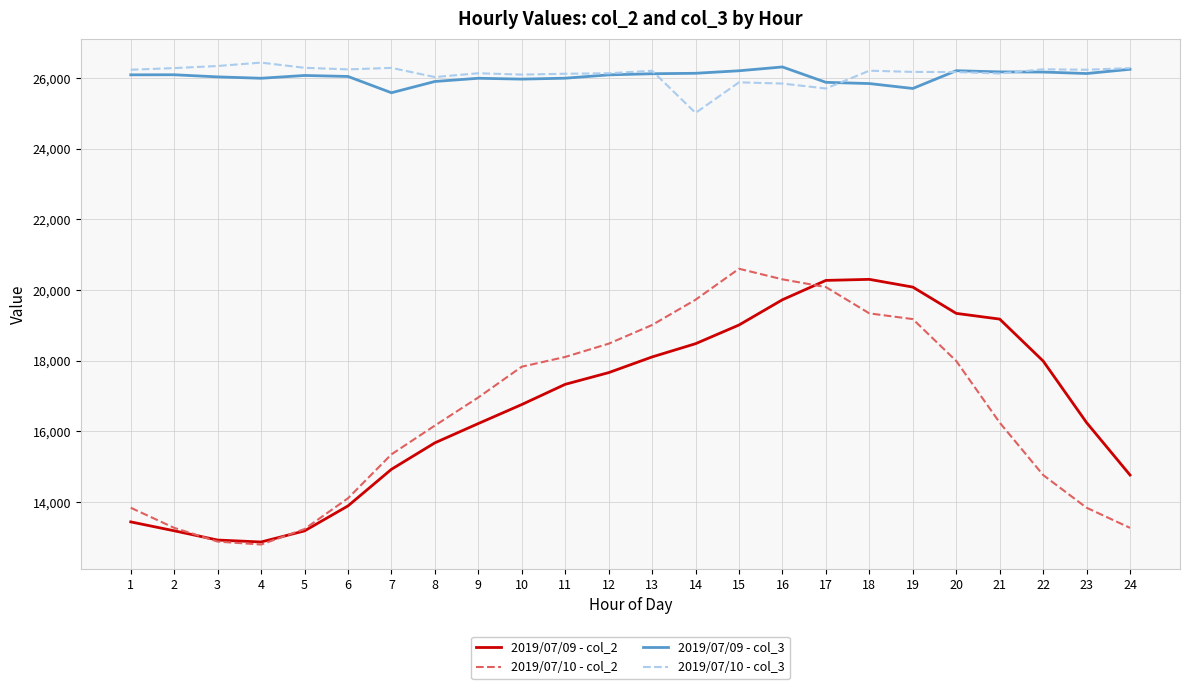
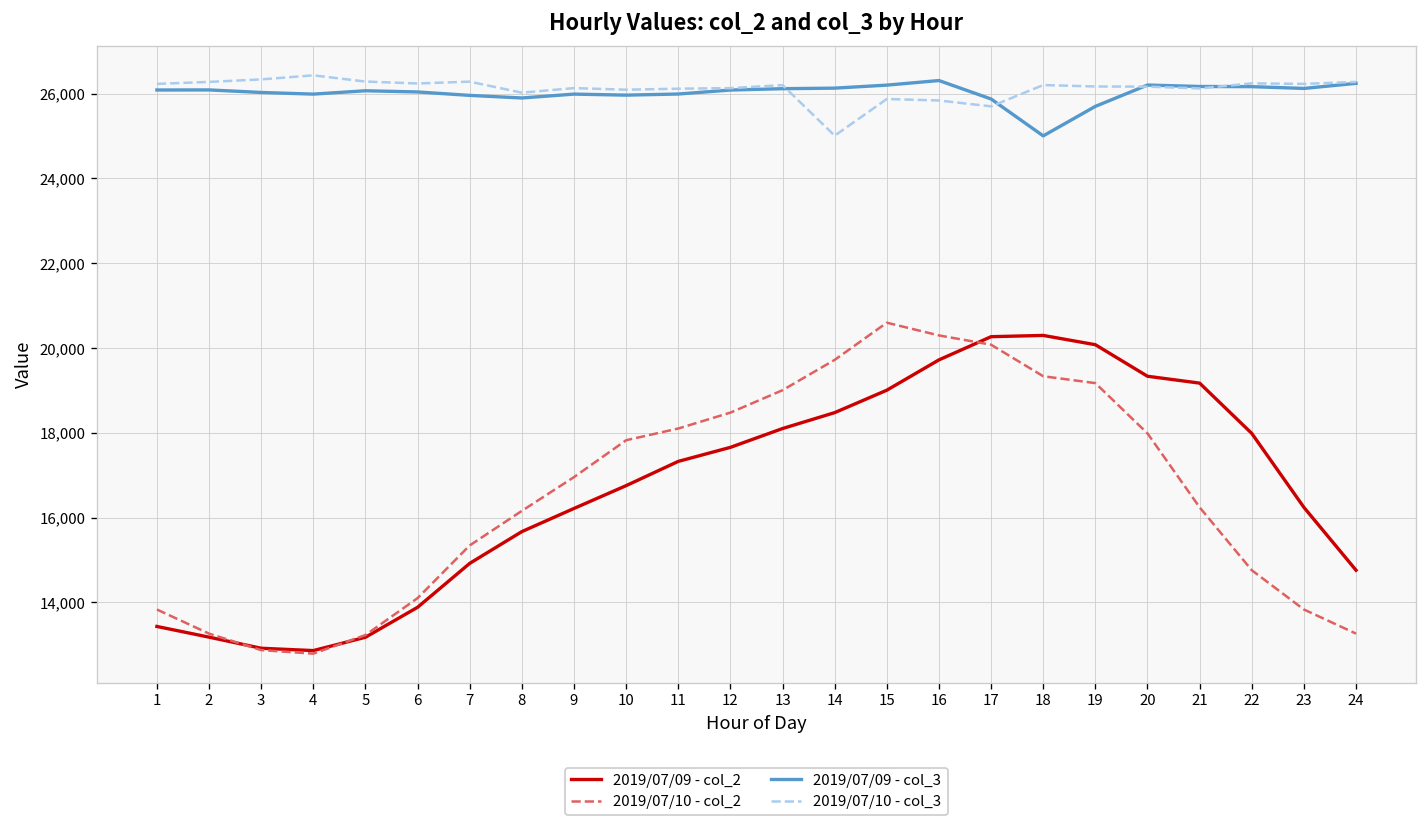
  {
    "2019/07/09 - col_2": {
      "1": "13,400",
      "2": "13,200",
      "6": "13,900",
      "7": "14,900",
      "8": "15,700",
      "9": "16,200",
      "10": "16,800",
      "11": "17,300",
      "12": "17,700",
      "13": "18,100",
      "14": "18,500",
      "15": "19,000",
      "16": "19,700",
      "17": "20,300",
      "18": "20,300",
      "19": "20,100",
      "20": "19,300",
      "21": "19,200",
      "22": "18,000",
      "23": "16,200",
      "24": "14,800"
    },
    "2019/07/10 - col_2": {
      "1": "13,800",
      "2": "13,300",
      "6": "14,100",
      "7": "15,300",
      "8": "16,200",
      "9": "17,000",
      "10": "17,800",
      "11": "18,100",
      "12": "18,500",
      "13": "19,000",
      "14": "19,700",
      "15": "20,600",
      "16": "20,300",
      "17": "20,100",
      "18": "19,300",
      "19": "19,200",
      "20": "18,000",
      "21": "16,200",
      "22": "14,800",
      "23": "13,800",
      "24": "13,300"
    },
    "2019/07/09 - col_3": {
      "1": "26,100",
      "2": "26,100",
      "3": "26,000",
      "4": "26,000",
      "5": "26,100",
      "6": "26,000",
-     "7": "25,600",
+     "7": "26,000",
      "8": "25,900",
      "9": "26,000",
      "10": "26,000",
      "11": "26,000",
      "13": "26,100",
      "14": "26,100",
      "15": "26,200",
      "16": "26,300",
      "17": "25,900",
-     "18": "25,800",
+     "18": "25,000",
      "19": "25,700",
      "22": "26,200",
      "23": "26,100"
    },
    "2019/07/10 - col_3": {
      "1": "26,200",
      "2": "26,300",
      "3": "26,300",
      "4": "26,400",
      "5": "26,300",
      "6": "26,200",
      "7": "26,300",
      "8": "26,000",
      "9": "26,100",
      "10": "26,100",
      "11": "26,100",
      "13": "26,200",
      "14": "25,000",
      "15": "25,900",
      "16": "25,800",
      "17": "25,700",
      "18": "26,200",
      "19": "26,200",
      "22": "26,200",
      "23": "26,200"
    }
  }
